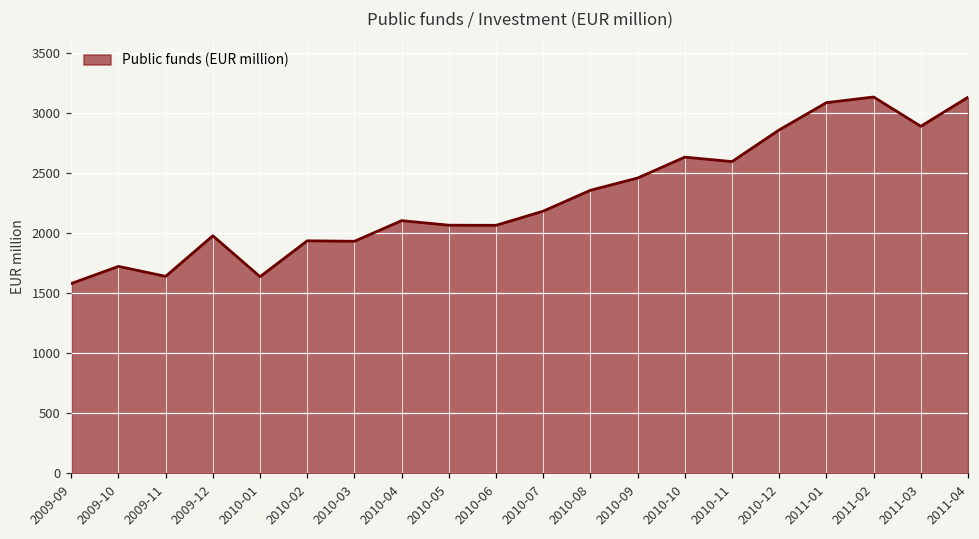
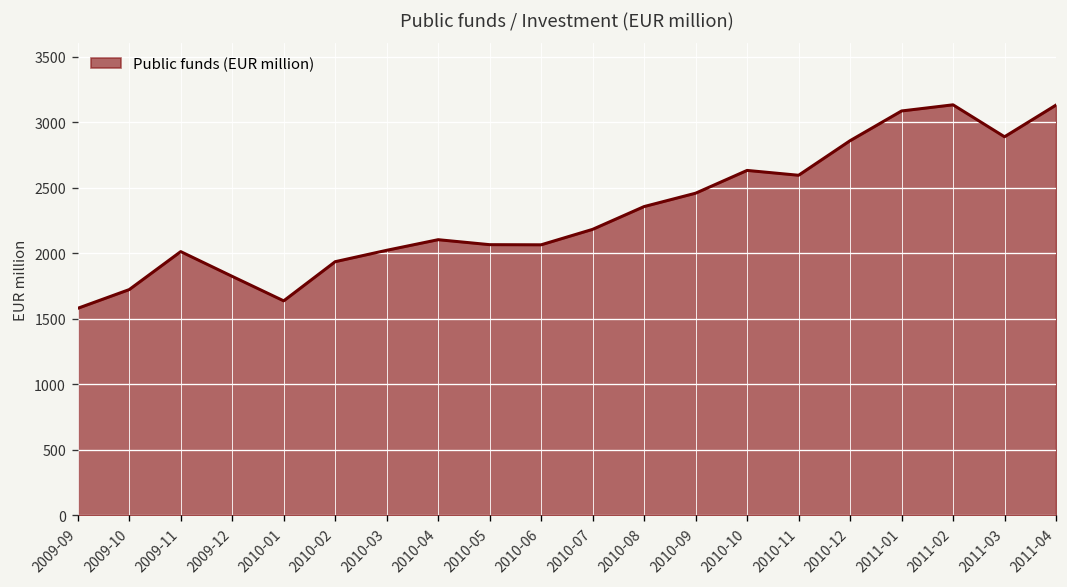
  {
    "2009-09": 1580,
    "2009-10": 1720,
-   "2009-11": 1640,
-   "2009-12": 1980,
+   "2009-11": 2010,
+   "2009-12": 1820,
    "2010-01": 1640,
    "2010-02": 1940,
-   "2010-03": 1930,
+   "2010-03": 2020,
    "2010-04": 2100,
    "2010-05": 2070,
    "2010-06": 2060,
    "2010-07": 2180,
    "2010-08": 2360,
    "2010-09": 2460,
    "2010-10": 2630,
    "2010-11": 2600,
    "2010-12": 2860,
    "2011-01": 3090,
    "2011-02": 3130,
    "2011-03": 2890,
    "2011-04": 3130
  }
